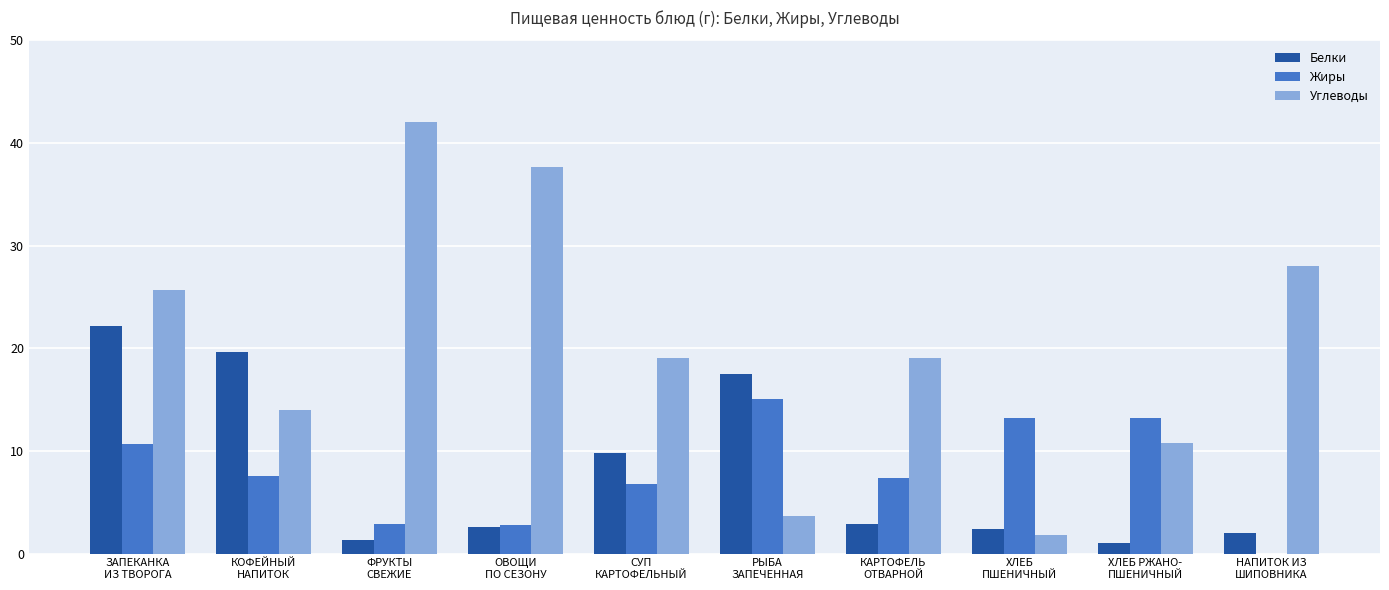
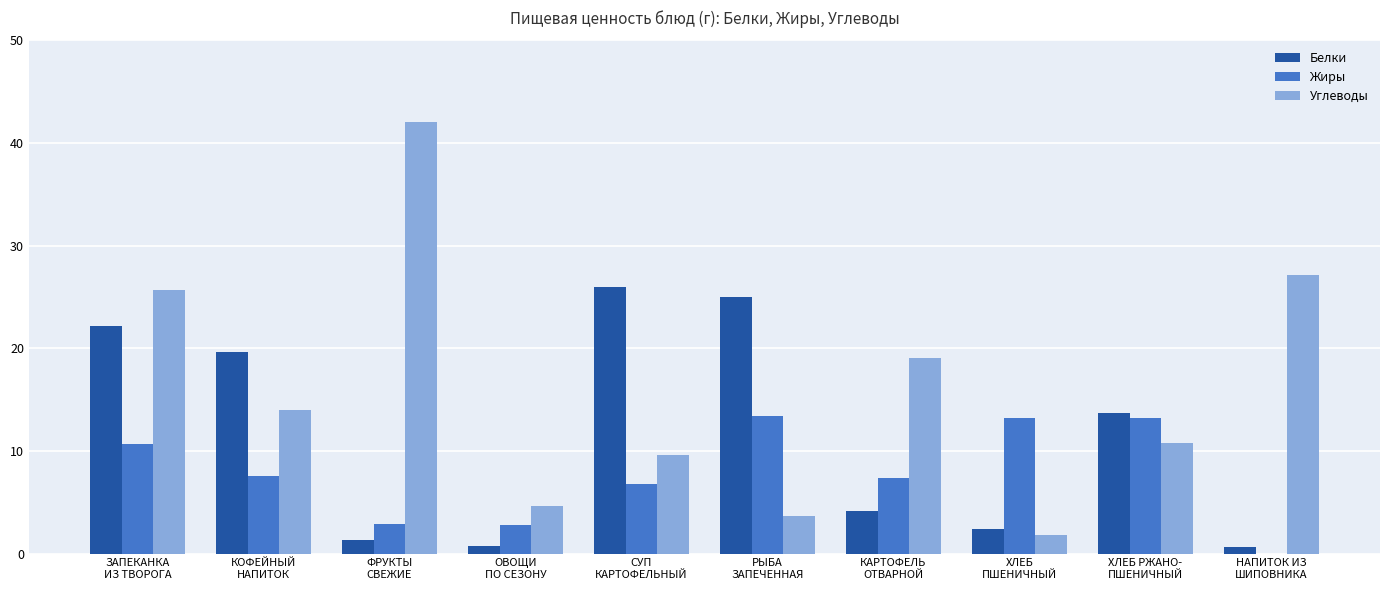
  {
    "Белки": {
      "ЗАПЕКАНКА ИЗ ТВОРОГА": 22.2,
      "КОФЕЙНЫЙ НАПИТОК": 19.6,
      "ФРУКТЫ СВЕЖИЕ": 1.3,
-     "ОВОЩИ ПО СЕЗОНУ": 2.5,
-     "СУП КАРТОФЕЛЬНЫЙ": 9.8,
-     "РЫБА ЗАПЕЧЕННАЯ": 17.5,
-     "КАРТОФЕЛЬ ОТВАРНОЙ": 2.9,
+     "ОВОЩИ ПО СЕЗОНУ": 0.7,
+     "СУП КАРТОФЕЛЬНЫЙ": 25.9,
+     "РЫБА ЗАПЕЧЕННАЯ": 25.0,
+     "КАРТОФЕЛЬ ОТВАРНОЙ": 4.1,
      "ХЛЕБ ПШЕНИЧНЫЙ": 2.4,
-     "ХЛЕБ РЖАНО- ПШЕНИЧНЫЙ": 1.1,
-     "НАПИТОК ИЗ ШИПОВНИКА": 2.0
+     "ХЛЕБ РЖАНО- ПШЕНИЧНЫЙ": 13.7,
+     "НАПИТОК ИЗ ШИПОВНИКА": 0.7
    },
    "Жиры": {
      "ЗАПЕКАНКА ИЗ ТВОРОГА": 10.7,
      "КОФЕЙНЫЙ НАПИТОК": 7.6,
      "ФРУКТЫ СВЕЖИЕ": 2.9,
      "ОВОЩИ ПО СЕЗОНУ": 2.8,
      "СУП КАРТОФЕЛЬНЫЙ": 6.8,
-     "РЫБА ЗАПЕЧЕННАЯ": 15.1,
+     "РЫБА ЗАПЕЧЕННАЯ": 13.4,
      "КАРТОФЕЛЬ ОТВАРНОЙ": 7.4,
      "ХЛЕБ ПШЕНИЧНЫЙ": 13.2,
      "ХЛЕБ РЖАНО- ПШЕНИЧНЫЙ": 13.2,
      "НАПИТОК ИЗ ШИПОВНИКА": 0.0
    },
    "Углеводы": {
      "ЗАПЕКАНКА ИЗ ТВОРОГА": 25.7,
      "КОФЕЙНЫЙ НАПИТОК": 14.0,
      "ФРУКТЫ СВЕЖИЕ": 42.0,
-     "ОВОЩИ ПО СЕЗОНУ": 37.7,
-     "СУП КАРТОФЕЛЬНЫЙ": 19.0,
+     "ОВОЩИ ПО СЕЗОНУ": 4.6,
+     "СУП КАРТОФЕЛЬНЫЙ": 9.6,
      "РЫБА ЗАПЕЧЕННАЯ": 3.7,
      "КАРТОФЕЛЬ ОТВАРНОЙ": 19.1,
      "ХЛЕБ ПШЕНИЧНЫЙ": 1.8,
      "ХЛЕБ РЖАНО- ПШЕНИЧНЫЙ": 10.7,
-     "НАПИТОК ИЗ ШИПОВНИКА": 28.0
+     "НАПИТОК ИЗ ШИПОВНИКА": 27.1
    }
  }
